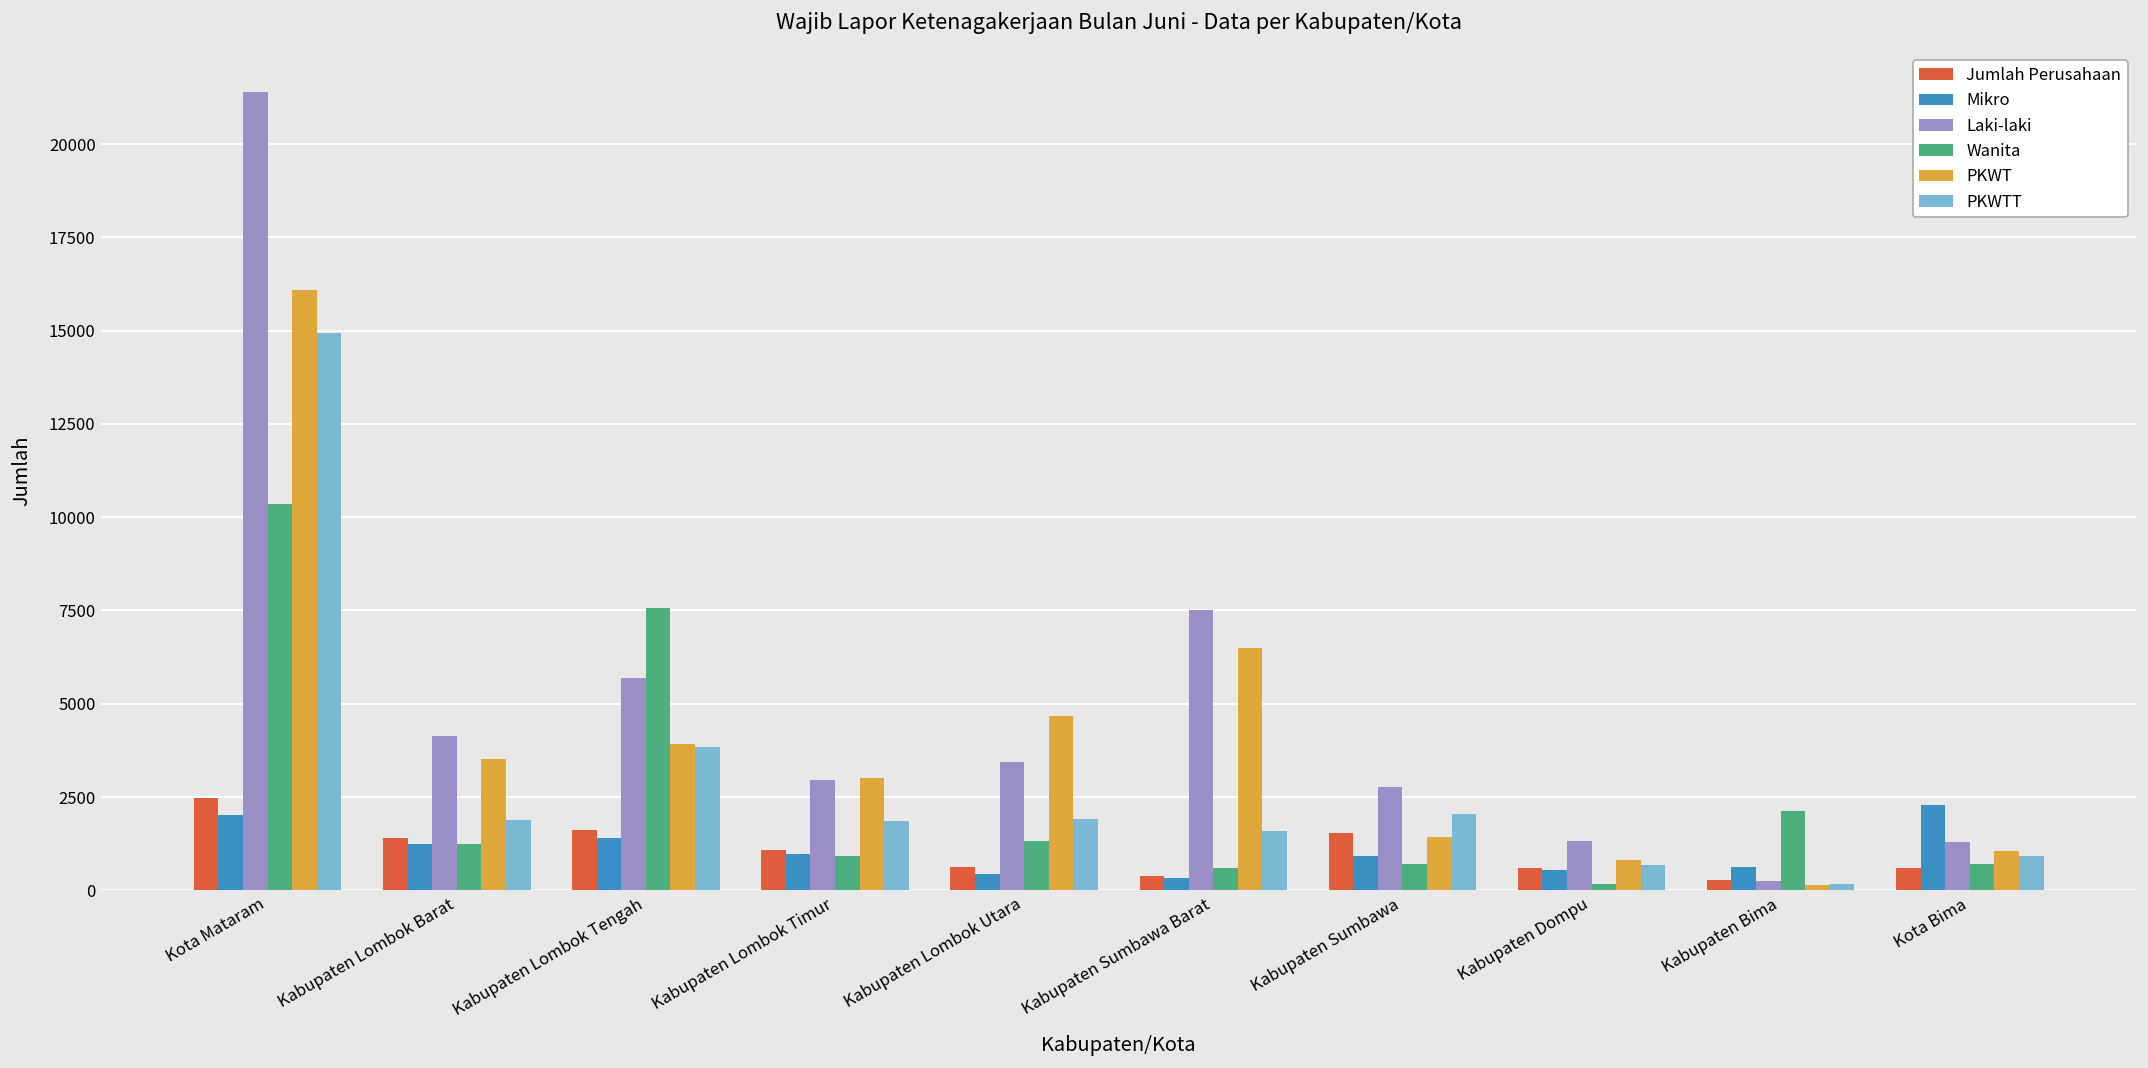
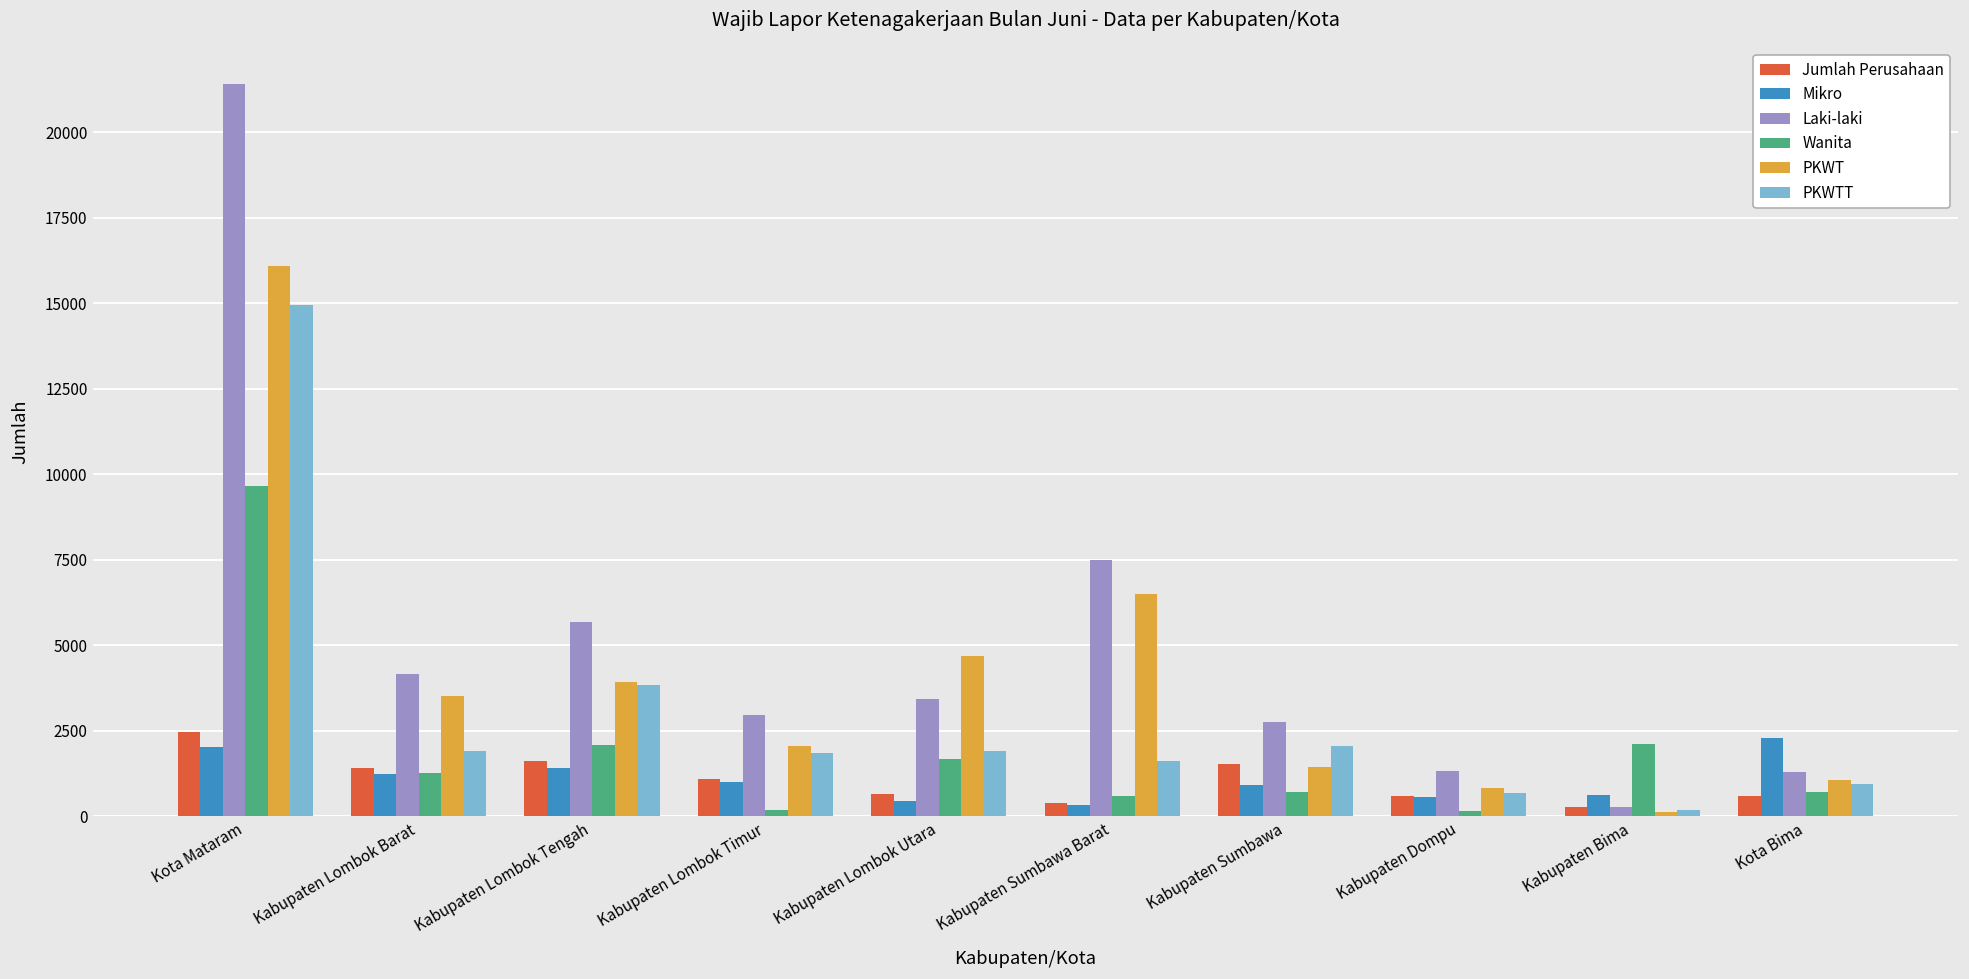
  {
    "Jumlah Perusahaan": {
      "Kota Mataram": 2500,
      "Kabupaten Lombok Barat": 1400,
      "Kabupaten Lombok Tengah": 1600,
      "Kabupaten Lombok Timur": 1100,
      "Kabupaten Lombok Utara": 600,
      "Kabupaten Sumbawa Barat": 400,
      "Kabupaten Sumbawa": 1500,
      "Kabupaten Dompu": 600,
      "Kabupaten Bima": 300,
      "Kota Bima": 600
    },
    "Mikro": {
      "Kota Mataram": 2000,
      "Kabupaten Lombok Barat": 1200,
      "Kabupaten Lombok Tengah": 1400,
      "Kabupaten Lombok Timur": 1000,
      "Kabupaten Lombok Utara": 400,
      "Kabupaten Sumbawa Barat": 300,
      "Kabupaten Sumbawa": 900,
      "Kabupaten Dompu": 600,
      "Kabupaten Bima": 600,
      "Kota Bima": 2300
    },
    "Wanita": {
-     "Kota Mataram": 10400,
+     "Kota Mataram": 9600,
      "Kabupaten Lombok Barat": 1300,
-     "Kabupaten Lombok Tengah": 7600,
-     "Kabupaten Lombok Timur": 900,
-     "Kabupaten Lombok Utara": 1300,
+     "Kabupaten Lombok Tengah": 2100,
+     "Kabupaten Lombok Timur": 200,
+     "Kabupaten Lombok Utara": 1700,
      "Kabupaten Sumbawa Barat": 600,
      "Kabupaten Sumbawa": 700,
      "Kabupaten Dompu": 200,
      "Kabupaten Bima": 2100,
      "Kota Bima": 700
    },
    "PKWT": {
      "Kota Mataram": 16100,
      "Kabupaten Lombok Barat": 3500,
      "Kabupaten Lombok Tengah": 3900,
-     "Kabupaten Lombok Timur": 3000,
+     "Kabupaten Lombok Timur": 2000,
      "Kabupaten Lombok Utara": 4700,
      "Kabupaten Sumbawa Barat": 6500,
      "Kabupaten Sumbawa": 1400,
      "Kabupaten Dompu": 800,
      "Kabupaten Bima": 100,
      "Kota Bima": 1100
    }
  }
